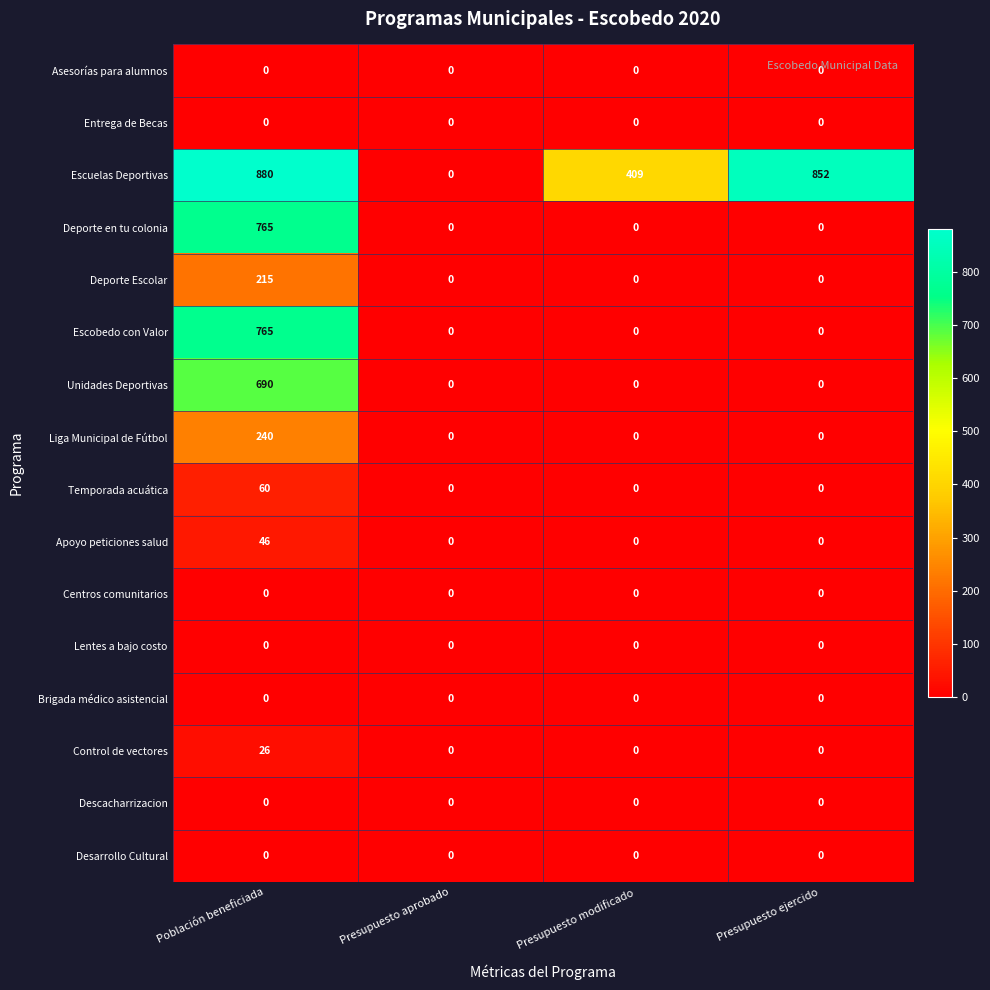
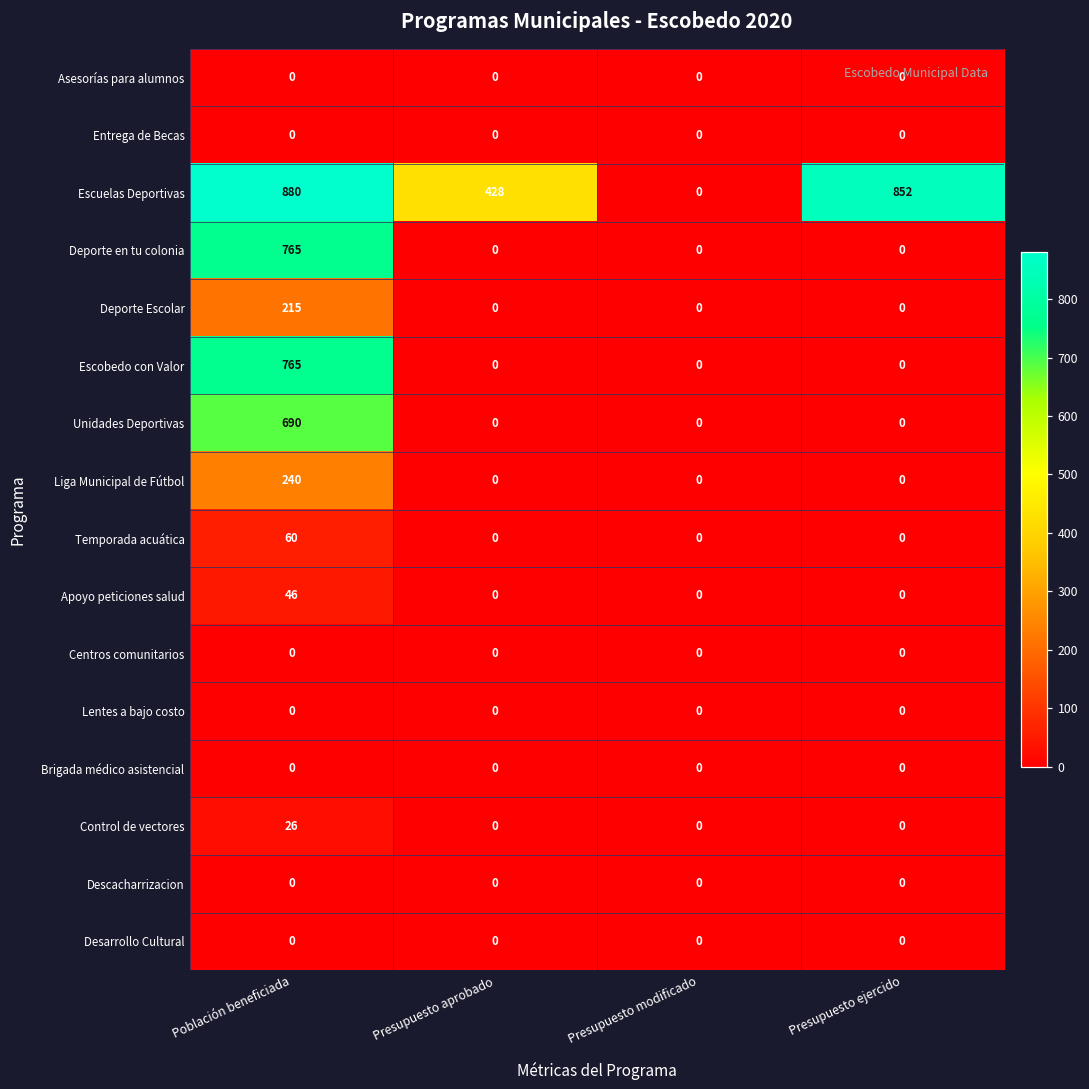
  {
    "Asesorías para alumnos": {
      "Población beneficiada": 0,
      "Presupuesto aprobado": 0,
      "Presupuesto modificado": 0
    },
    "Entrega de Becas": {
      "Población beneficiada": 0,
      "Presupuesto aprobado": 0,
      "Presupuesto modificado": 0,
      "Presupuesto ejercido": 0
    },
    "Escuelas Deportivas": {
      "Población beneficiada": 880,
-     "Presupuesto aprobado": 0,
-     "Presupuesto modificado": 409,
+     "Presupuesto aprobado": 428,
+     "Presupuesto modificado": 0,
      "Presupuesto ejercido": 852
    },
    "Deporte en tu colonia": {
      "Población beneficiada": 765,
      "Presupuesto aprobado": 0,
      "Presupuesto modificado": 0,
      "Presupuesto ejercido": 0
    },
    "Deporte Escolar": {
      "Población beneficiada": 215,
      "Presupuesto aprobado": 0,
      "Presupuesto modificado": 0,
      "Presupuesto ejercido": 0
    },
    "Escobedo con Valor": {
      "Población beneficiada": 765,
      "Presupuesto aprobado": 0,
      "Presupuesto modificado": 0,
      "Presupuesto ejercido": 0
    },
    "Unidades Deportivas": {
      "Población beneficiada": 690,
      "Presupuesto aprobado": 0,
      "Presupuesto modificado": 0,
      "Presupuesto ejercido": 0
    },
    "Liga Municipal de Fútbol": {
      "Población beneficiada": 240,
      "Presupuesto aprobado": 0,
      "Presupuesto modificado": 0,
      "Presupuesto ejercido": 0
    },
    "Temporada acuática": {
      "Población beneficiada": 60,
      "Presupuesto aprobado": 0,
      "Presupuesto modificado": 0,
      "Presupuesto ejercido": 0
    },
    "Apoyo peticiones salud": {
      "Población beneficiada": 46,
      "Presupuesto aprobado": 0,
      "Presupuesto modificado": 0,
      "Presupuesto ejercido": 0
    },
    "Centros comunitarios": {
      "Población beneficiada": 0,
      "Presupuesto aprobado": 0,
      "Presupuesto modificado": 0,
      "Presupuesto ejercido": 0
    },
    "Lentes a bajo costo": {
      "Población beneficiada": 0,
      "Presupuesto aprobado": 0,
      "Presupuesto modificado": 0,
      "Presupuesto ejercido": 0
    },
    "Brigada médico asistencial": {
      "Población beneficiada": 0,
      "Presupuesto aprobado": 0,
      "Presupuesto modificado": 0,
      "Presupuesto ejercido": 0
    },
    "Control de vectores": {
      "Población beneficiada": 26,
      "Presupuesto aprobado": 0,
      "Presupuesto modificado": 0,
      "Presupuesto ejercido": 0
    },
    "Descacharrizacion": {
      "Población beneficiada": 0,
      "Presupuesto aprobado": 0,
      "Presupuesto modificado": 0,
      "Presupuesto ejercido": 0
    },
    "Desarrollo Cultural": {
      "Población beneficiada": 0,
      "Presupuesto aprobado": 0,
      "Presupuesto modificado": 0,
      "Presupuesto ejercido": 0
    }
  }
